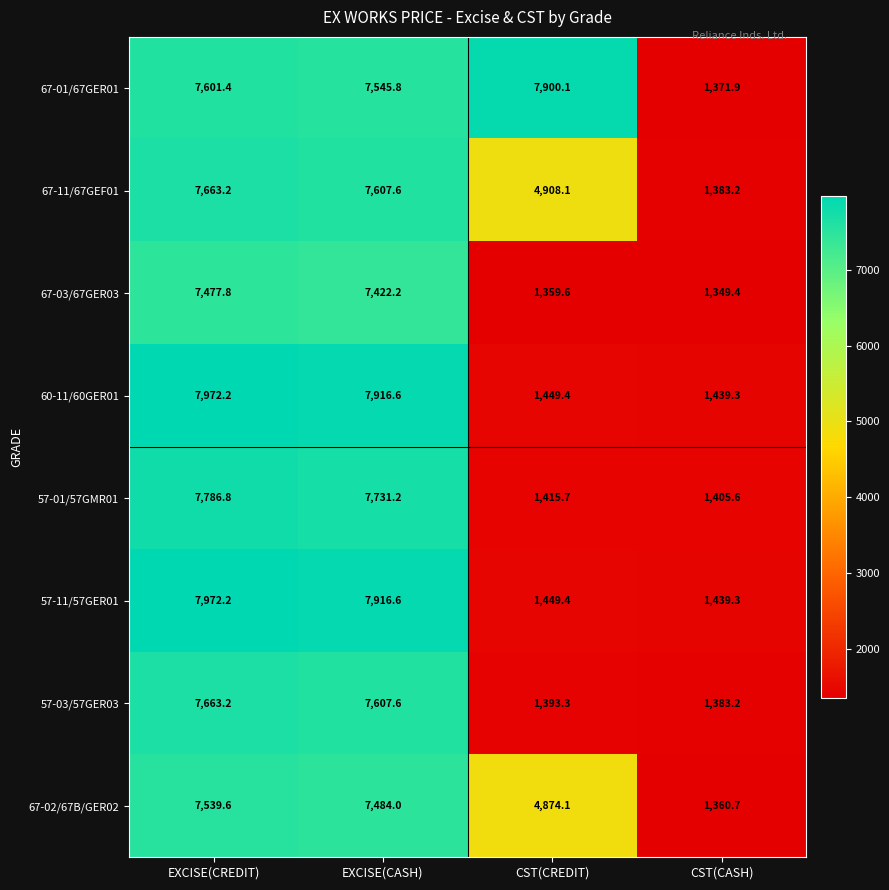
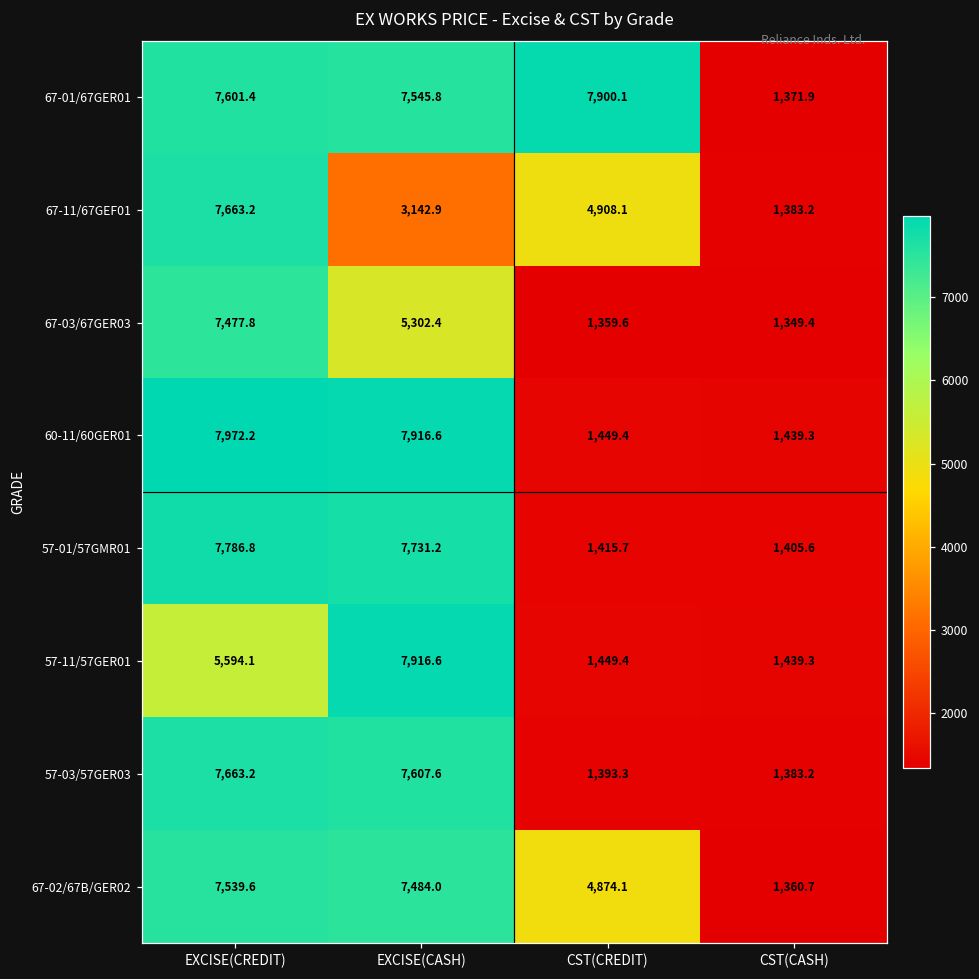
  {
    "67-01/67GER01": {
      "EXCISE(CREDIT)": "7,601.4",
      "EXCISE(CASH)": "7,545.8",
      "CST(CREDIT)": "7,900.1",
      "CST(CASH)": "1,371.9"
    },
    "67-11/67GEF01": {
      "EXCISE(CREDIT)": "7,663.2",
-     "EXCISE(CASH)": "7,607.6",
+     "EXCISE(CASH)": "3,142.9",
      "CST(CREDIT)": "4,908.1",
      "CST(CASH)": "1,383.2"
    },
    "67-03/67GER03": {
      "EXCISE(CREDIT)": "7,477.8",
-     "EXCISE(CASH)": "7,422.2",
+     "EXCISE(CASH)": "5,302.4",
      "CST(CREDIT)": "1,359.6",
      "CST(CASH)": "1,349.4"
    },
    "60-11/60GER01": {
      "EXCISE(CREDIT)": "7,972.2",
      "EXCISE(CASH)": "7,916.6",
      "CST(CREDIT)": "1,449.4",
      "CST(CASH)": "1,439.3"
    },
    "57-01/57GMR01": {
      "EXCISE(CREDIT)": "7,786.8",
      "EXCISE(CASH)": "7,731.2",
      "CST(CREDIT)": "1,415.7",
      "CST(CASH)": "1,405.6"
    },
    "57-11/57GER01": {
-     "EXCISE(CREDIT)": "7,972.2",
+     "EXCISE(CREDIT)": "5,594.1",
      "EXCISE(CASH)": "7,916.6",
      "CST(CREDIT)": "1,449.4",
      "CST(CASH)": "1,439.3"
    },
    "57-03/57GER03": {
      "EXCISE(CREDIT)": "7,663.2",
      "EXCISE(CASH)": "7,607.6",
      "CST(CREDIT)": "1,393.3",
      "CST(CASH)": "1,383.2"
    },
    "67-02/67B/GER02": {
      "EXCISE(CREDIT)": "7,539.6",
      "EXCISE(CASH)": "7,484.0",
      "CST(CREDIT)": "4,874.1",
      "CST(CASH)": "1,360.7"
    }
  }
